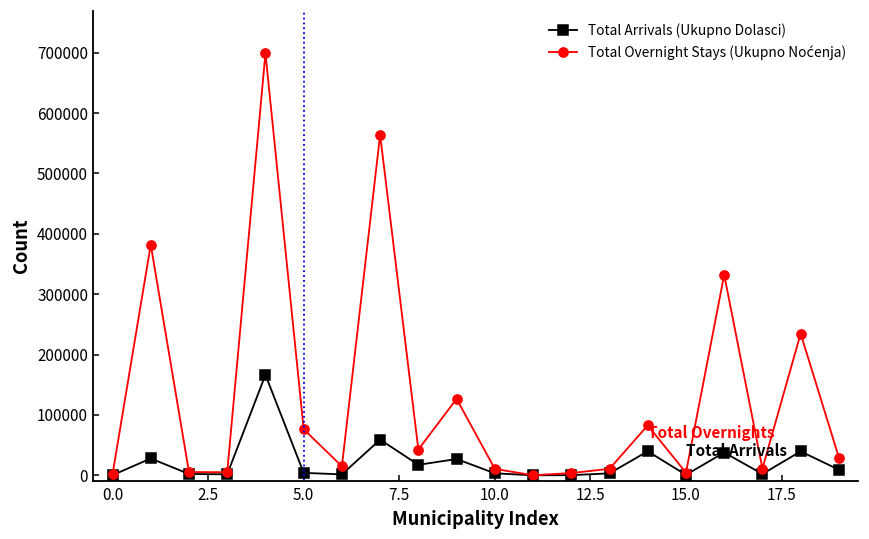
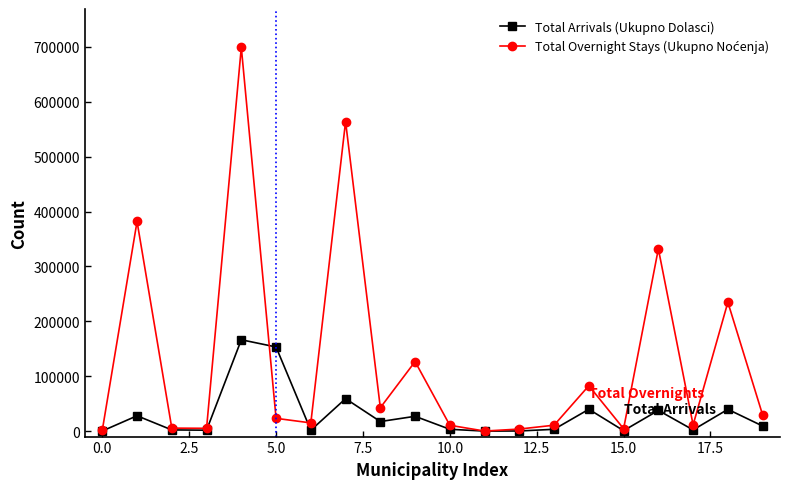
  {
    "Total Arrivals (Ukupno Dolasci)": {
-     "5.0": 0,
+     "5.0": 150000,
      "10.0": 0
    },
    "Total Overnight Stays (Ukupno Noćenja)": {
-     "5.0": 80000,
+     "5.0": 20000,
      "10.0": 10000
    }
  }
